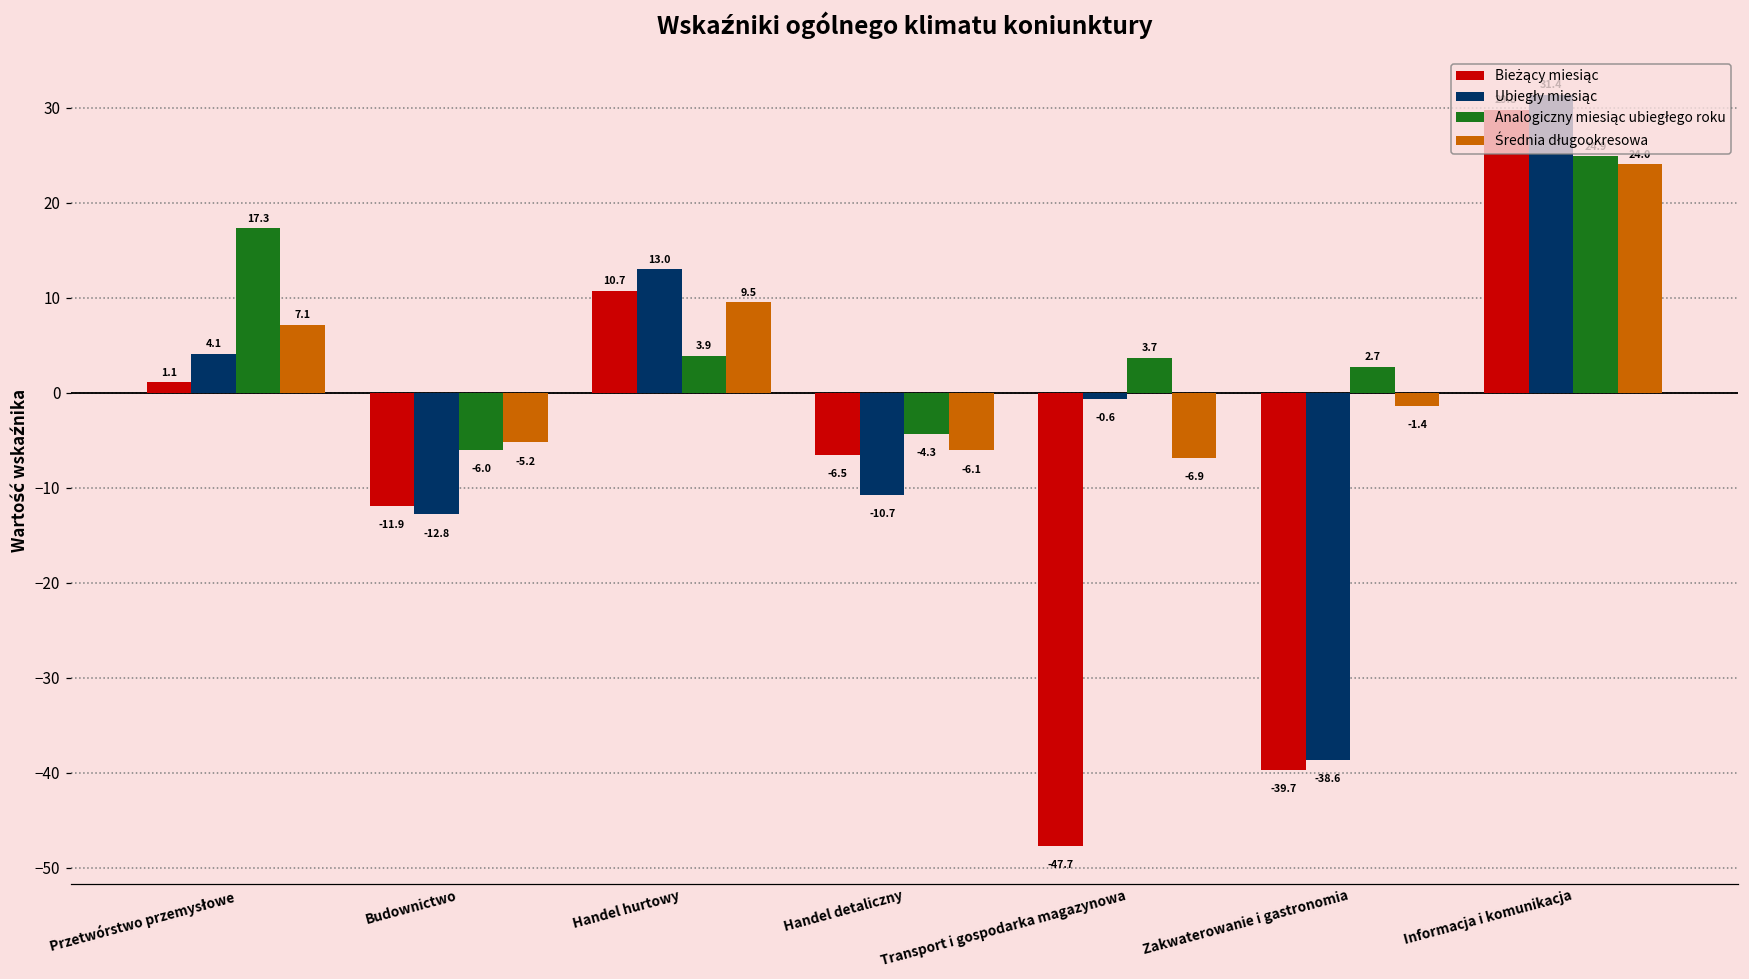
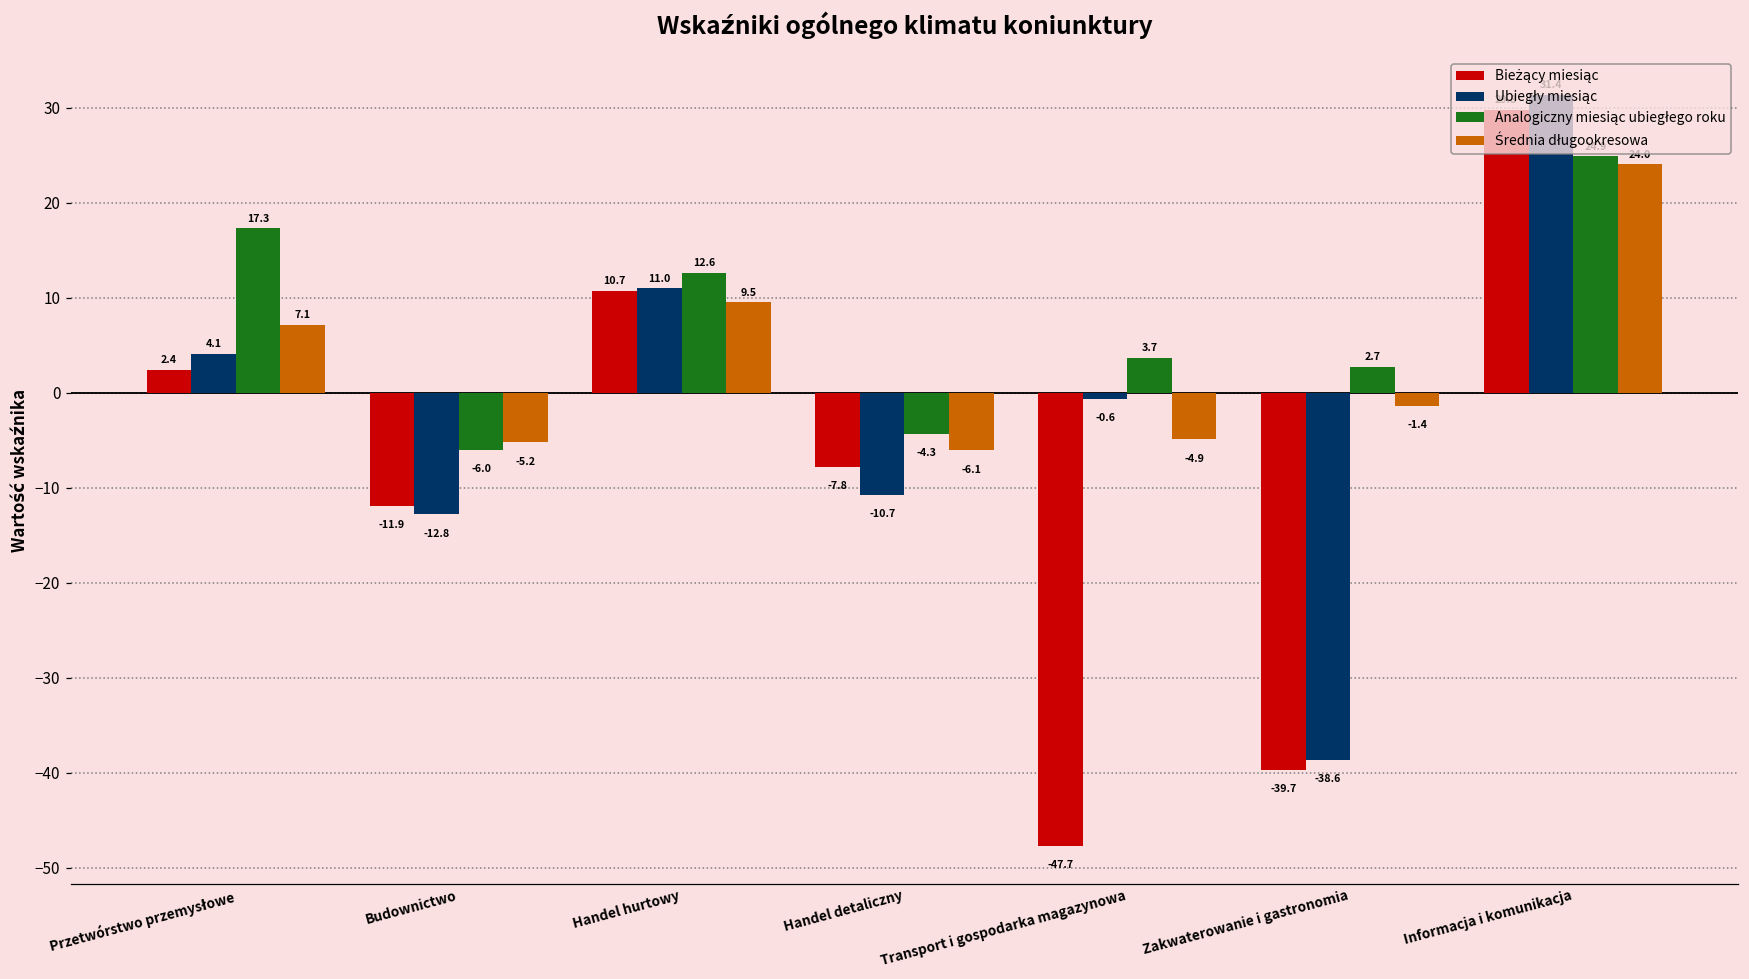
  {
    "Bieżący miesiąc": {
-     "Przetwórstwo przemysłowe": 1.1,
+     "Przetwórstwo przemysłowe": 2.4,
      "Budownictwo": -11.9,
      "Handel hurtowy": 10.7,
-     "Handel detaliczny": -6.5,
+     "Handel detaliczny": -7.8,
      "Transport i gospodarka magazynowa": -47.7,
      "Zakwaterowanie i gastronomia": -39.7
    },
    "Ubiegły miesiąc": {
      "Przetwórstwo przemysłowe": 4.1,
      "Budownictwo": -12.8,
-     "Handel hurtowy": 13.0,
+     "Handel hurtowy": 11.0,
      "Handel detaliczny": -10.7,
      "Transport i gospodarka magazynowa": -0.6,
      "Zakwaterowanie i gastronomia": -38.6
    },
    "Analogiczny miesiąc ubiegłego roku": {
      "Przetwórstwo przemysłowe": 17.3,
      "Budownictwo": -6.0,
-     "Handel hurtowy": 3.9,
+     "Handel hurtowy": 12.6,
      "Handel detaliczny": -4.3,
      "Transport i gospodarka magazynowa": 3.7,
      "Zakwaterowanie i gastronomia": 2.7
    },
    "Średnia długookresowa": {
      "Przetwórstwo przemysłowe": 7.1,
      "Budownictwo": -5.2,
      "Handel hurtowy": 9.5,
      "Handel detaliczny": -6.1,
-     "Transport i gospodarka magazynowa": -6.9,
+     "Transport i gospodarka magazynowa": -4.9,
      "Zakwaterowanie i gastronomia": -1.4
    }
  }
